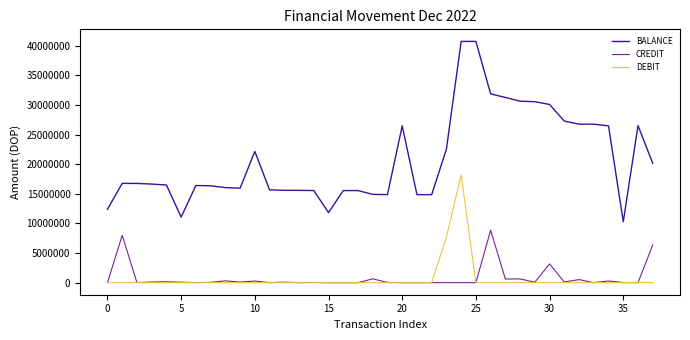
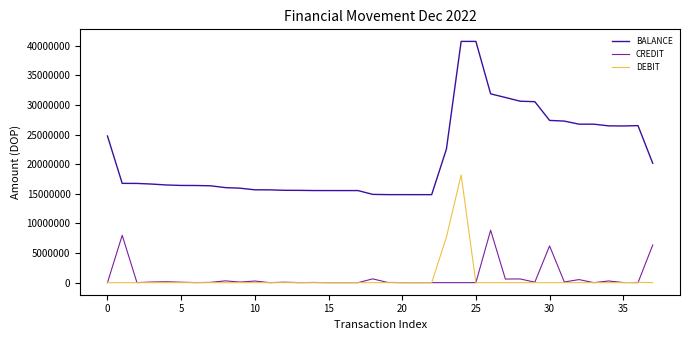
  {
    "BALANCE": {
-     "0": 12000000,
-     "5": 11000000,
-     "10": 22000000,
-     "15": 12000000,
-     "20": 26000000,
+     "0": 25000000,
+     "5": 16000000,
+     "10": 16000000,
+     "15": 16000000,
+     "20": 15000000,
      "25": 41000000,
-     "30": 30000000,
-     "35": 10000000
+     "30": 27000000,
+     "35": 26000000
    },
    "CREDIT": {
-     "30": 3000000
+     "30": 6000000
    },
    "DEBIT": {
      "30": 0
    }
  }
